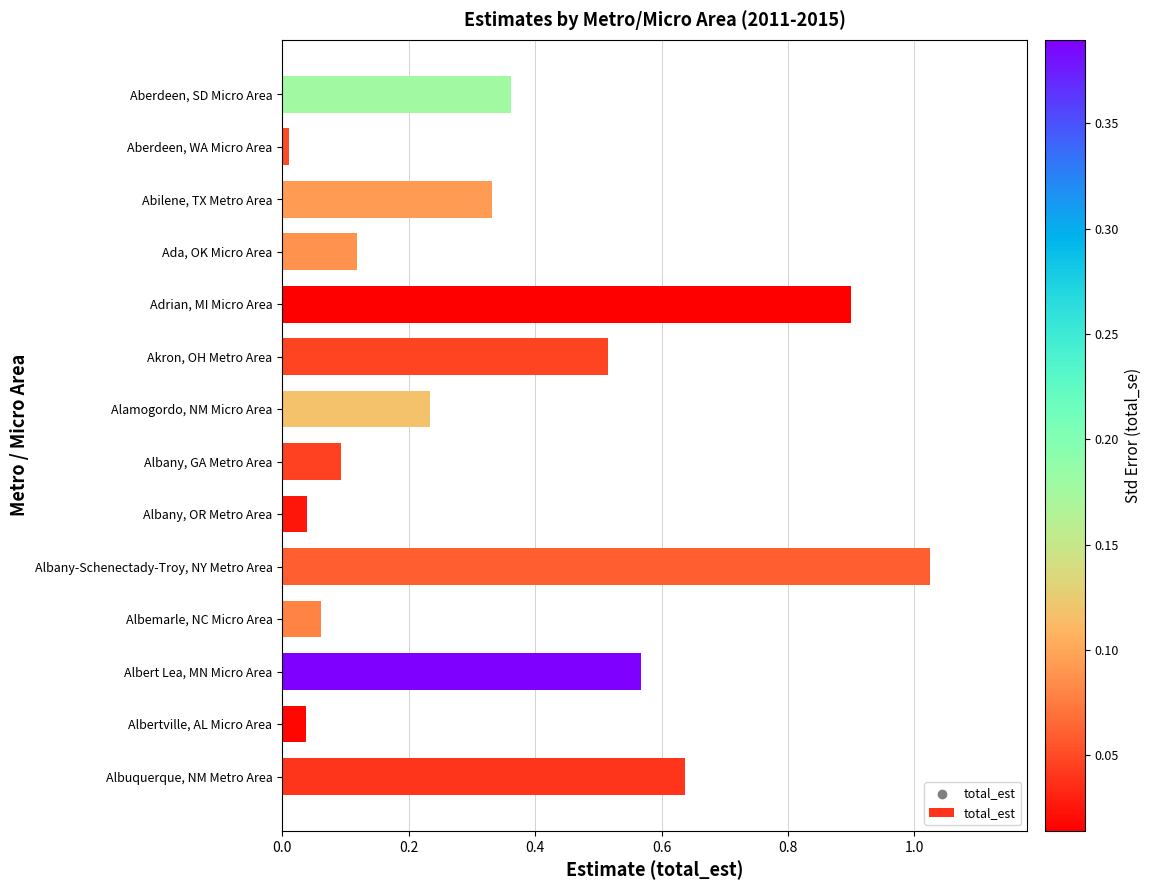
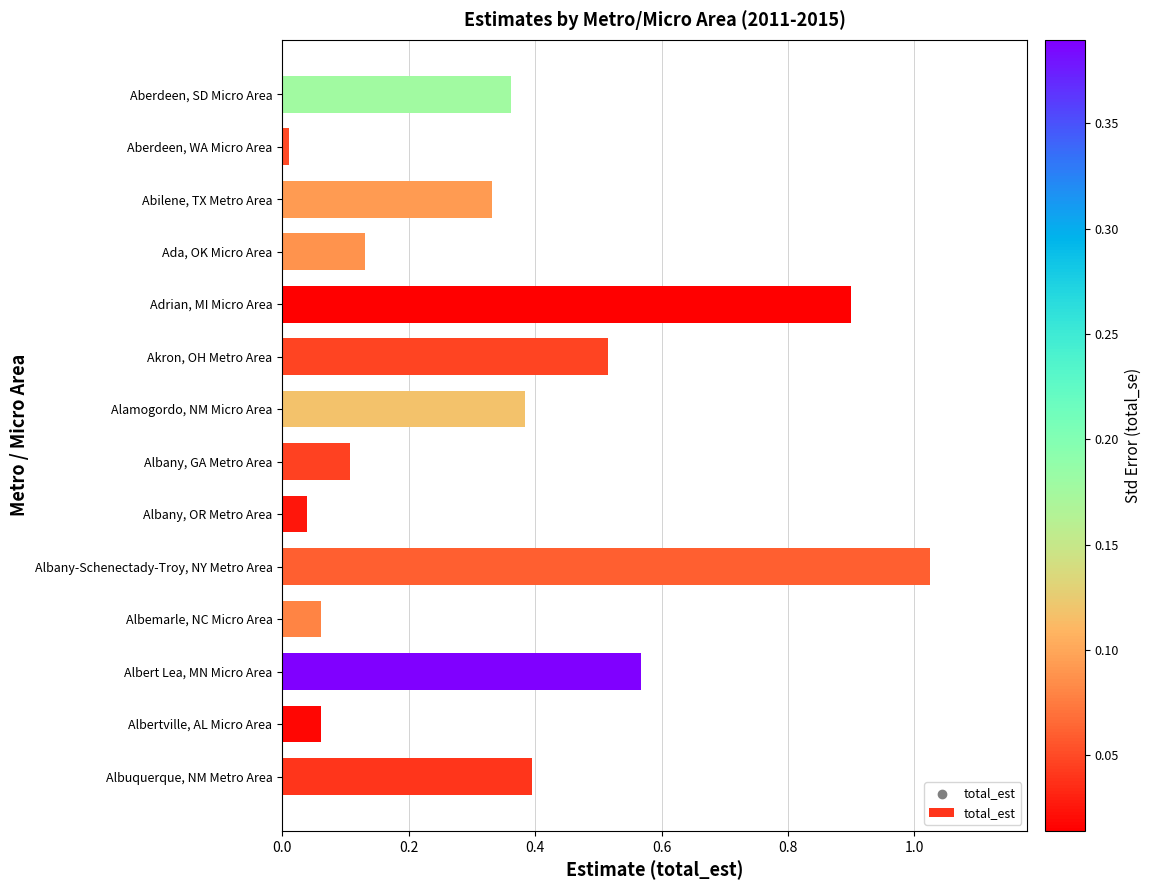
  {
    "Aberdeen, SD Micro Area": 0.36,
    "Aberdeen, WA Micro Area": 0.01,
    "Abilene, TX Metro Area": 0.33,
-   "Ada, OK Micro Area": 0.12,
+   "Ada, OK Micro Area": 0.13,
    "Adrian, MI Micro Area": 0.90,
    "Akron, OH Metro Area": 0.52,
-   "Alamogordo, NM Micro Area": 0.23,
-   "Albany, GA Metro Area": 0.09,
+   "Alamogordo, NM Micro Area": 0.38,
+   "Albany, GA Metro Area": 0.11,
    "Albany, OR Metro Area": 0.04,
    "Albany-Schenectady-Troy, NY Metro Area": 1.02,
    "Albemarle, NC Micro Area": 0.06,
    "Albert Lea, MN Micro Area": 0.57,
-   "Albertville, AL Micro Area": 0.04,
-   "Albuquerque, NM Metro Area": 0.64
+   "Albertville, AL Micro Area": 0.06,
+   "Albuquerque, NM Metro Area": 0.40
  }
